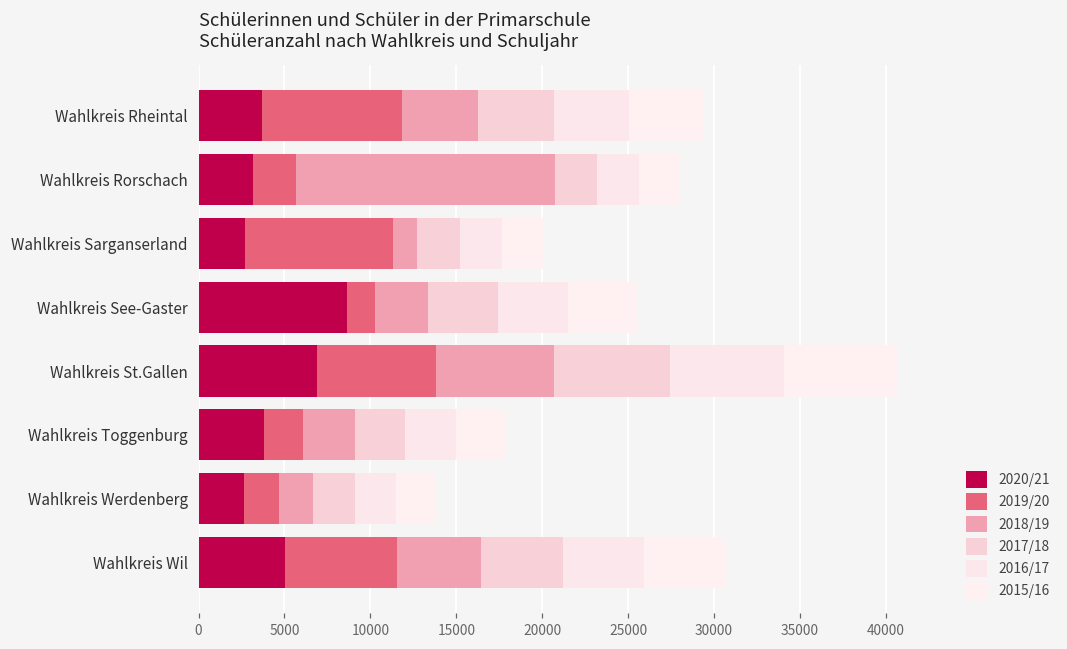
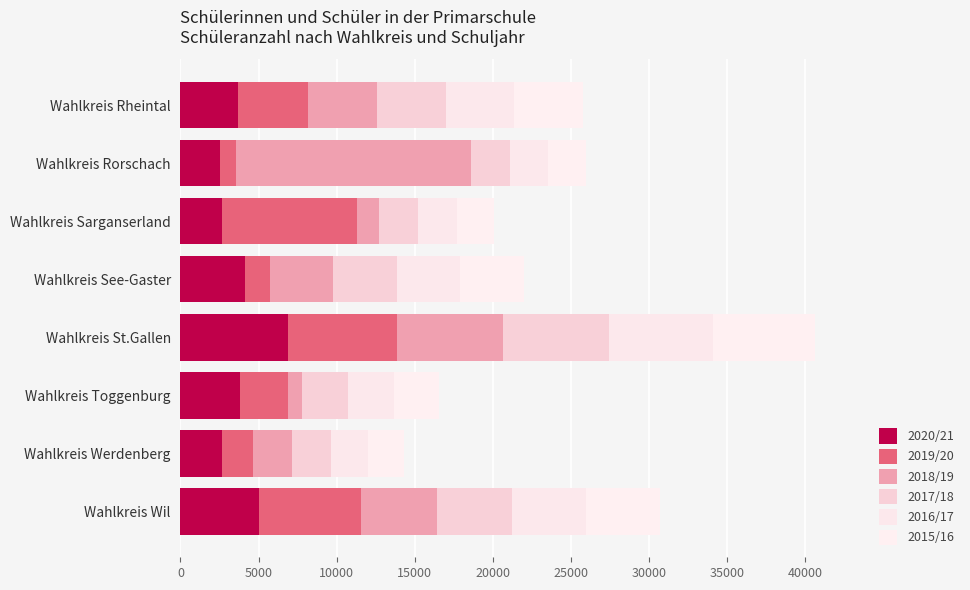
  {
    "2020/21": {
      "Wahlkreis Rheintal": 3700,
-     "Wahlkreis Rorschach": 3200,
+     "Wahlkreis Rorschach": 2500,
      "Wahlkreis Sarganserland": 2700,
-     "Wahlkreis See-Gaster": 8600,
+     "Wahlkreis See-Gaster": 4100,
      "Wahlkreis St.Gallen": 6900,
      "Wahlkreis Toggenburg": 3800,
      "Wahlkreis Werdenberg": 2600,
      "Wahlkreis Wil": 5000
    },
    "2019/20": {
-     "Wahlkreis Rheintal": 8200,
-     "Wahlkreis Rorschach": 2500,
+     "Wahlkreis Rheintal": 4500,
+     "Wahlkreis Rorschach": 1100,
      "Wahlkreis Sarganserland": 8600,
      "Wahlkreis See-Gaster": 1600,
      "Wahlkreis St.Gallen": 6900,
-     "Wahlkreis Toggenburg": 2300,
+     "Wahlkreis Toggenburg": 3000,
      "Wahlkreis Werdenberg": 2000,
      "Wahlkreis Wil": 6600
    },
    "2018/19": {
      "Wahlkreis Rheintal": 4400,
      "Wahlkreis Rorschach": 15000,
      "Wahlkreis Sarganserland": 1400,
-     "Wahlkreis See-Gaster": 3100,
+     "Wahlkreis See-Gaster": 4000,
      "Wahlkreis St.Gallen": 6800,
-     "Wahlkreis Toggenburg": 3000,
-     "Wahlkreis Werdenberg": 2000,
+     "Wahlkreis Toggenburg": 900,
+     "Wahlkreis Werdenberg": 2500,
      "Wahlkreis Wil": 4900
    }
  }
